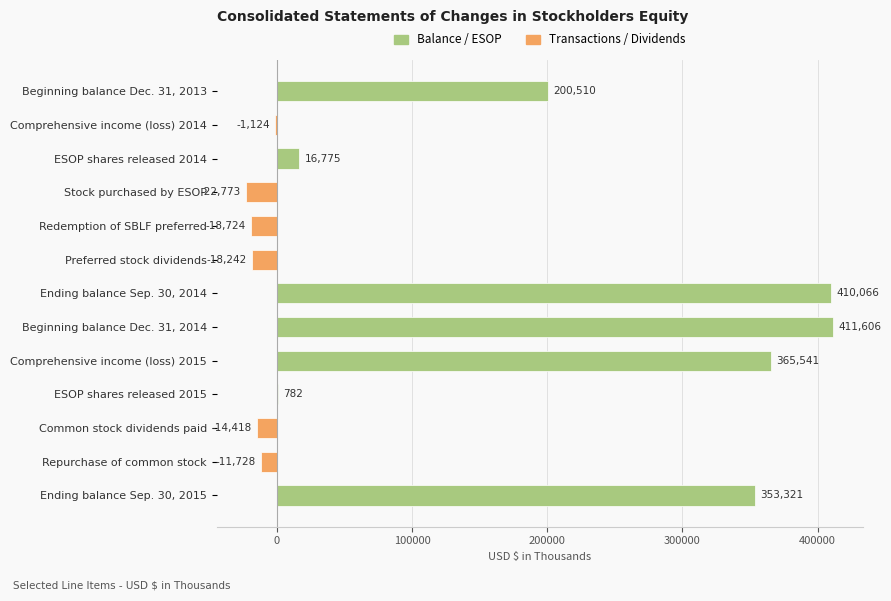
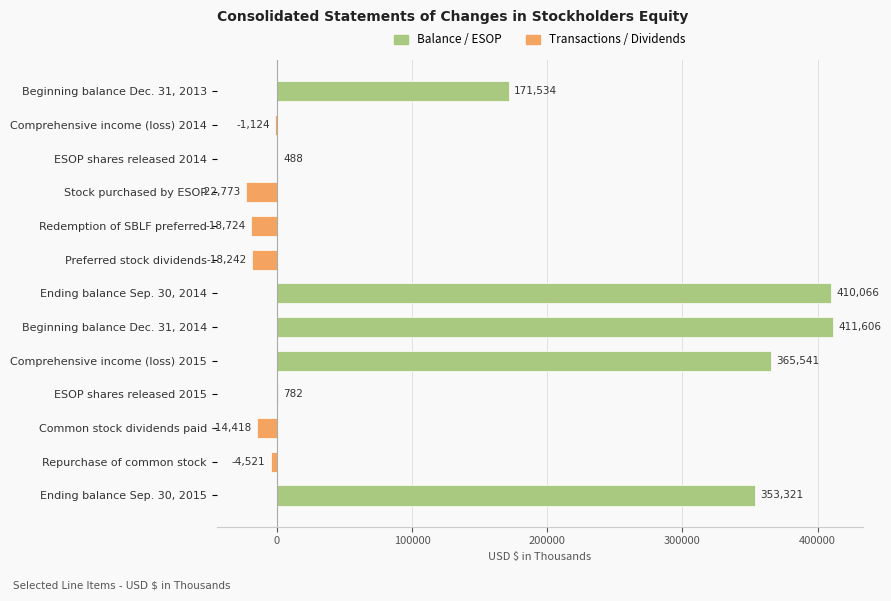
  {
-   "Beginning balance Dec. 31, 2013": "200,510",
+   "Beginning balance Dec. 31, 2013": "171,534",
    "Comprehensive income (loss) 2014": "-1,124",
-   "ESOP shares released 2014": "16,775",
+   "ESOP shares released 2014": "488",
    "Stock purchased by ESOP": "-22,773",
    "Redemption of SBLF preferred": "-18,724",
    "Preferred stock dividends": "-18,242",
    "Ending balance Sep. 30, 2014": "410,066",
    "Beginning balance Dec. 31, 2014": "411,606",
    "Comprehensive income (loss) 2015": "365,541",
    "ESOP shares released 2015": "782",
    "Common stock dividends paid": "-14,418",
-   "Repurchase of common stock": "-11,728",
+   "Repurchase of common stock": "-4,521",
    "Ending balance Sep. 30, 2015": "353,321"
  }
